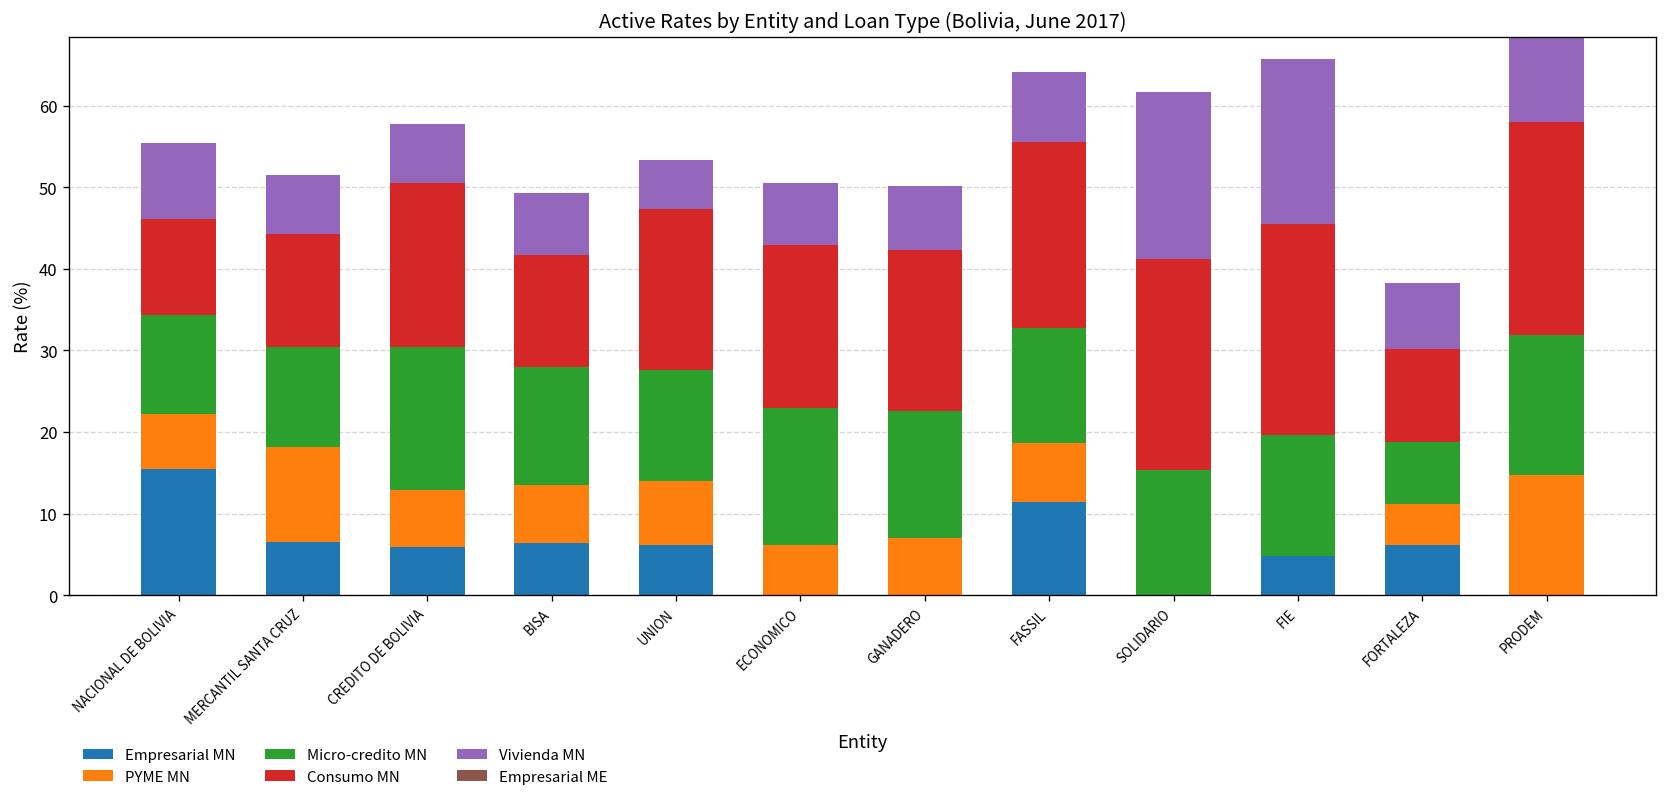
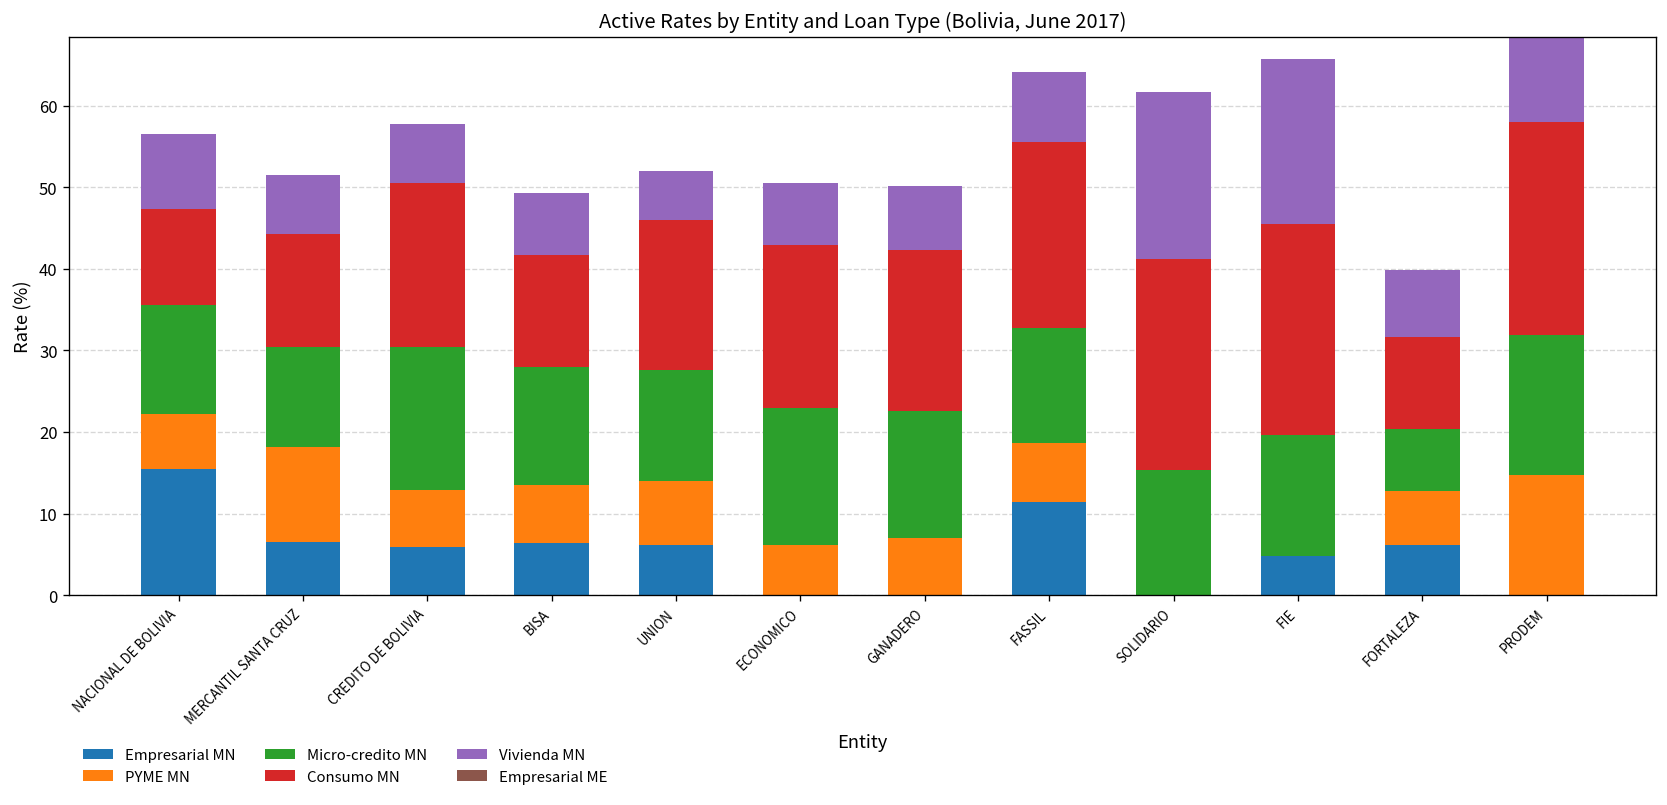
  {
    "Empresarial MN": {
      "NACIONAL DE BOLIVIA": 15,
      "MERCANTIL SANTA CRUZ": 7,
      "CREDITO DE BOLIVIA": 6,
      "BISA": 6,
      "UNION": 6,
      "ECONOMICO": 0,
      "GANADERO": 0,
      "FASSIL": 11,
      "SOLIDARIO": 0,
      "FIE": 5,
      "FORTALEZA": 6,
      "PRODEM": 0
    },
    "PYME MN": {
      "NACIONAL DE BOLIVIA": 7,
      "MERCANTIL SANTA CRUZ": 12,
      "CREDITO DE BOLIVIA": 7,
      "BISA": 7,
      "UNION": 8,
      "ECONOMICO": 6,
      "GANADERO": 7,
      "FASSIL": 7,
      "SOLIDARIO": 0,
      "FIE": 0,
-     "FORTALEZA": 5,
+     "FORTALEZA": 7,
      "PRODEM": 15
    },
    "Micro-credito MN": {
-     "NACIONAL DE BOLIVIA": 12,
+     "NACIONAL DE BOLIVIA": 13,
      "MERCANTIL SANTA CRUZ": 12,
      "CREDITO DE BOLIVIA": 18,
      "BISA": 14,
      "UNION": 14,
      "ECONOMICO": 17,
      "GANADERO": 16,
      "FASSIL": 14,
      "SOLIDARIO": 15,
      "FIE": 15,
      "FORTALEZA": 8,
      "PRODEM": 17
    },
    "Consumo MN": {
      "NACIONAL DE BOLIVIA": 12,
      "MERCANTIL SANTA CRUZ": 14,
      "CREDITO DE BOLIVIA": 20,
      "BISA": 14,
-     "UNION": 20,
+     "UNION": 18,
      "ECONOMICO": 20,
      "GANADERO": 20,
      "FASSIL": 23,
      "SOLIDARIO": 26,
      "FIE": 26,
      "FORTALEZA": 11,
      "PRODEM": 26
    }
  }
